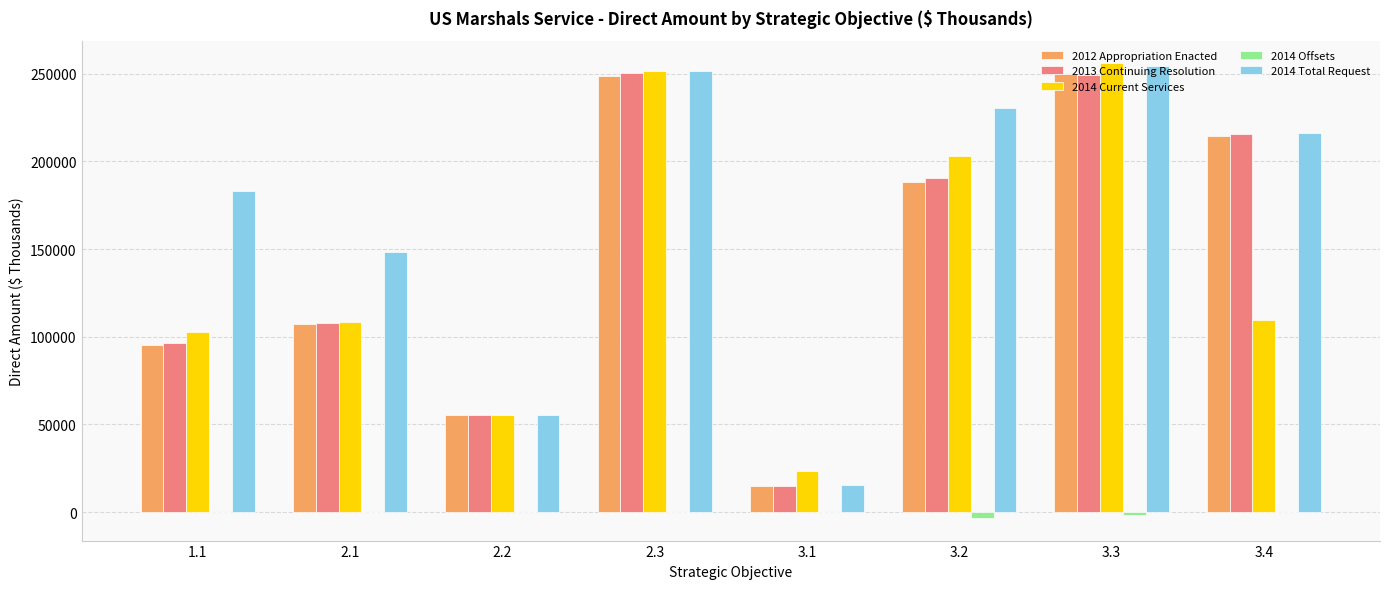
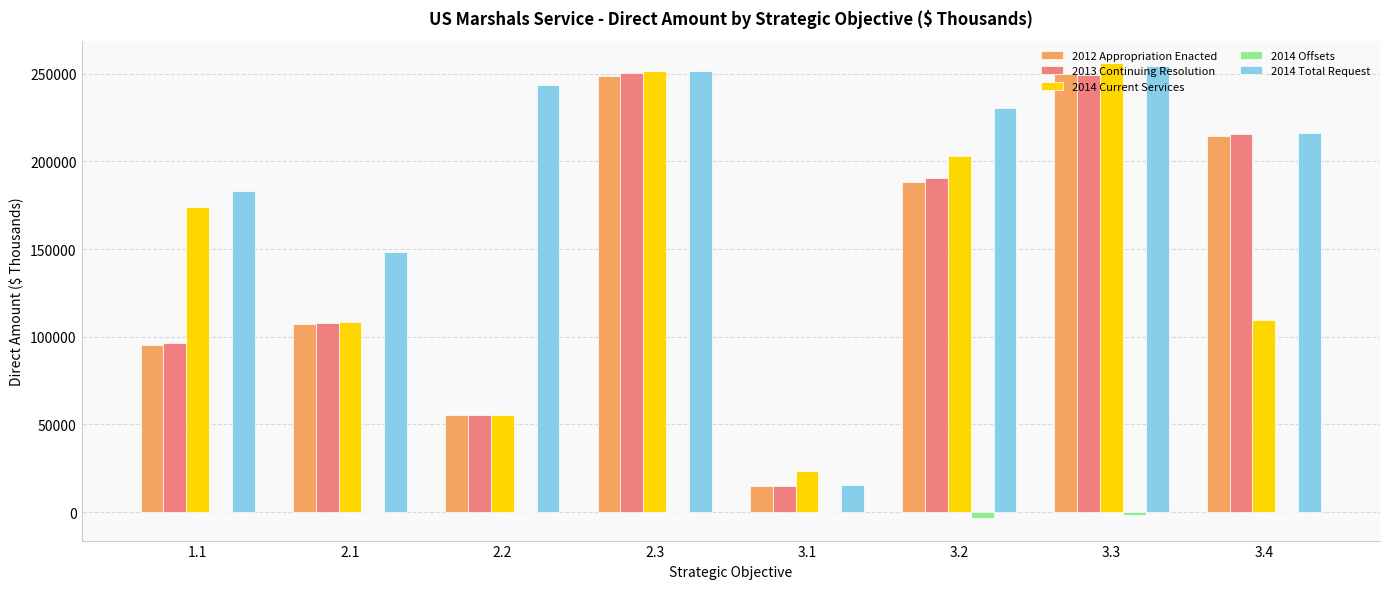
  {
    "2014 Current Services": {
-     "1.1": 103000,
+     "1.1": 174000,
      "2.1": 109000,
      "2.2": 56000,
      "2.3": 251000,
      "3.1": 23000,
      "3.2": 203000,
      "3.3": 256000,
      "3.4": 109000
    },
    "2014 Offsets": {
      "1.1": 0,
      "2.1": 0,
      "2.2": 0,
      "2.3": 0,
      "3.1": 0,
      "3.2": -3000,
      "3.3": -2000,
      "3.4": 0
    },
    "2014 Total Request": {
      "1.1": 183000,
      "2.1": 148000,
-     "2.2": 56000,
+     "2.2": 244000,
      "2.3": 251000,
      "3.1": 15000,
      "3.2": 230000,
      "3.3": 254000,
      "3.4": 216000
    }
  }
